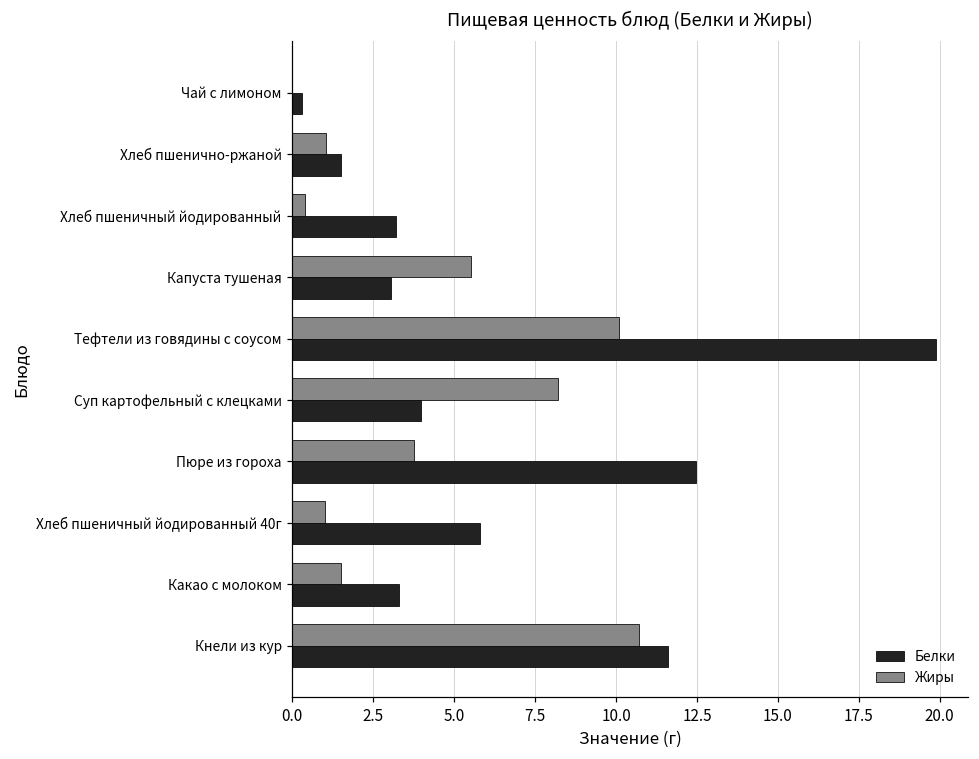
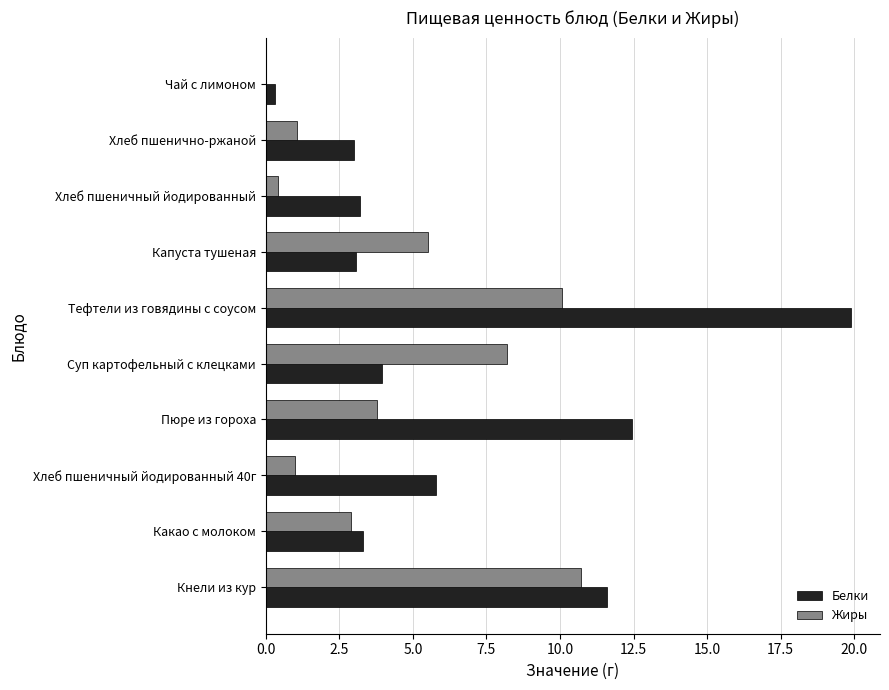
  {
    "Белки": {
      "Чай с лимоном": 0.3,
-     "Хлеб пшенично-ржаной": 1.5,
+     "Хлеб пшенично-ржаной": 3.0,
      "Хлеб пшеничный йодированный": 3.2,
      "Капуста тушеная": 3.1,
      "Тефтели из говядины с соусом": 19.9,
      "Суп картофельный с клецками": 4.0,
      "Пюре из гороха": 12.5,
      "Хлеб пшеничный йодированный 40г": 5.8,
      "Какао с молоком": 3.3,
      "Кнели из кур": 11.6
    },
    "Жиры": {
      "Чай с лимоном": 0.0,
      "Хлеб пшенично-ржаной": 1.1,
      "Хлеб пшеничный йодированный": 0.4,
      "Капуста тушеная": 5.5,
      "Тефтели из говядины с соусом": 10.1,
      "Суп картофельный с клецками": 8.2,
      "Пюре из гороха": 3.8,
      "Хлеб пшеничный йодированный 40г": 1.0,
-     "Какао с молоком": 1.5,
+     "Какао с молоком": 2.9,
      "Кнели из кур": 10.7
    }
  }
